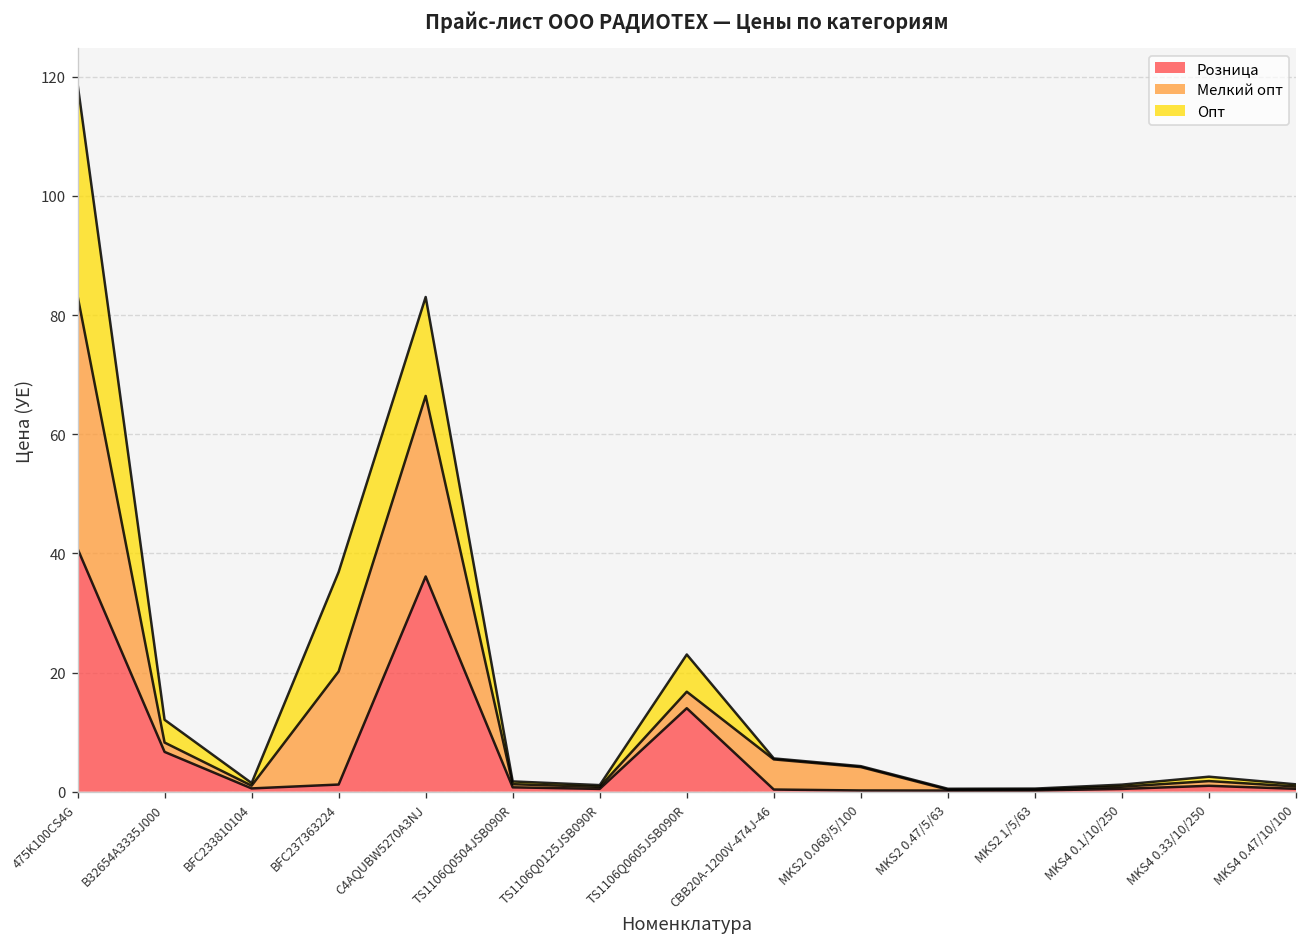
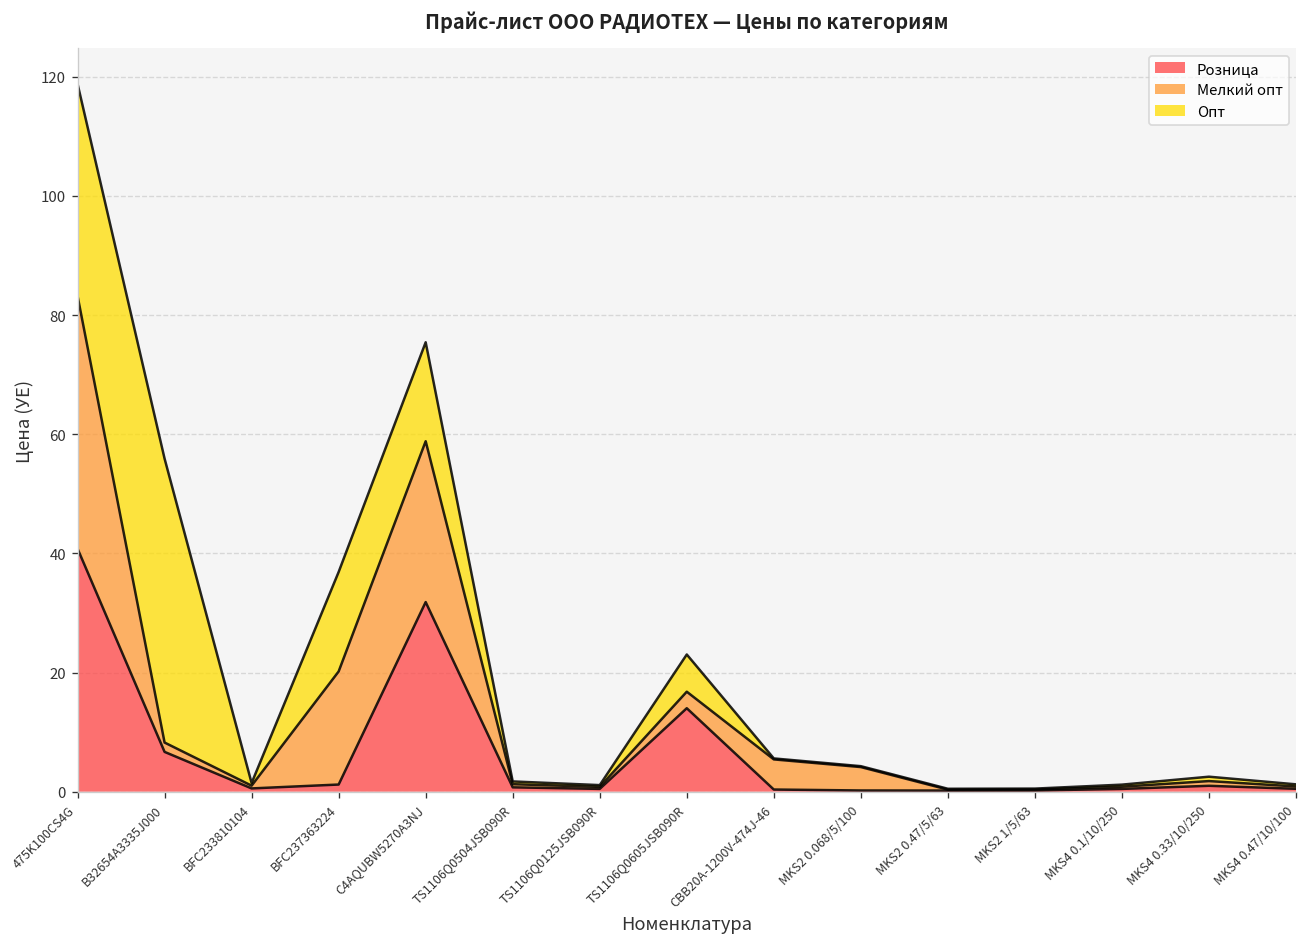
  {
    "Розница": {
      "475K100CS4G": 41,
      "B32654A3335J000": 7,
      "BFC237363224": 1,
-     "C4AQUBW5270A3NJ": 36,
+     "C4AQUBW5270A3NJ": 32,
      "TS1106Q0504JSB090R": 1,
      "TS1106Q0605JSB090R": 14,
      "CBB20A-1200V-474J-46": 0,
      "MKS2 0.068/5/100": 0,
      "MKS4 0.33/10/250": 1
    },
    "Мелкий опт": {
      "475K100CS4G": 42,
      "B32654A3335J000": 2,
      "BFC237363224": 19,
-     "C4AQUBW5270A3NJ": 30,
+     "C4AQUBW5270A3NJ": 27,
      "TS1106Q0605JSB090R": 3,
      "MKS4 0.33/10/250": 1
    },
    "Опт": {
      "475K100CS4G": 36,
-     "B32654A3335J000": 4,
+     "B32654A3335J000": 48,
      "BFC237363224": 17,
      "C4AQUBW5270A3NJ": 17,
      "TS1106Q0605JSB090R": 6,
      "MKS4 0.33/10/250": 1
    }
  }
